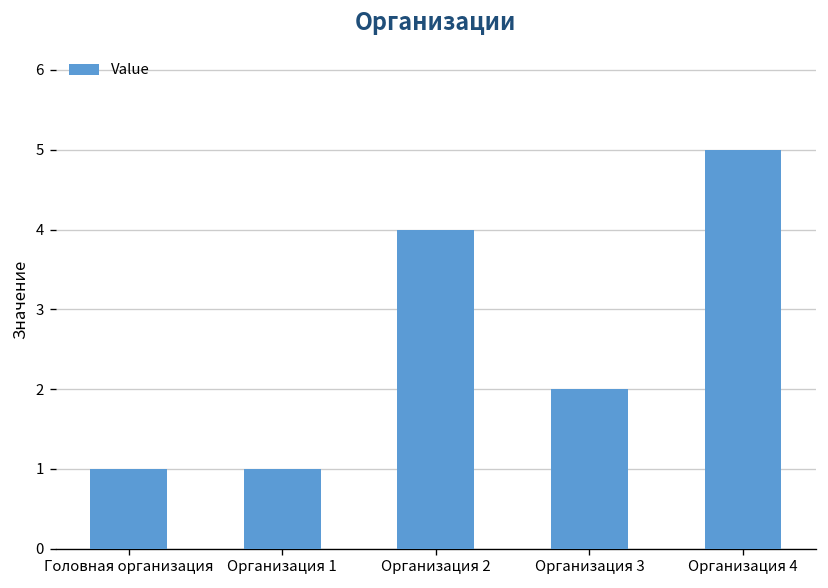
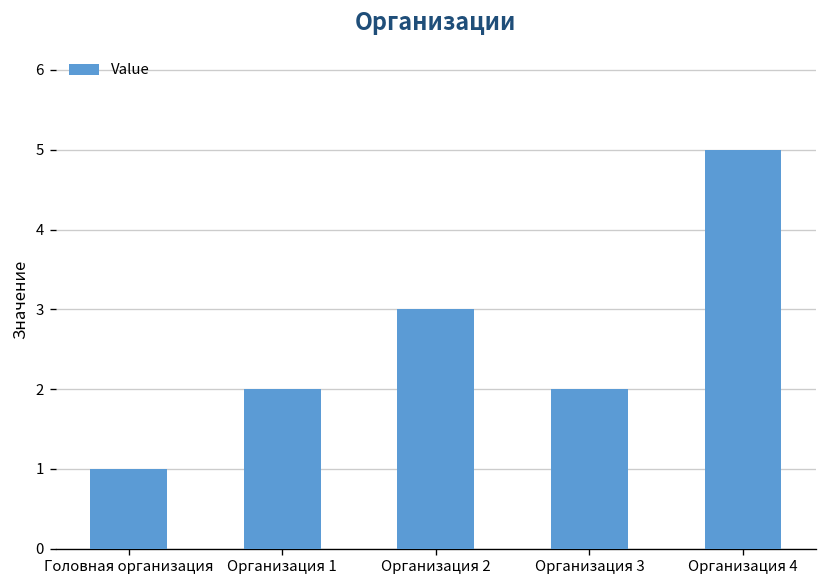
  {
    "Головная организация": 1,
-   "Организация 1": 1,
-   "Организация 2": 4,
+   "Организация 1": 2,
+   "Организация 2": 3,
    "Организация 3": 2,
    "Организация 4": 5
  }
